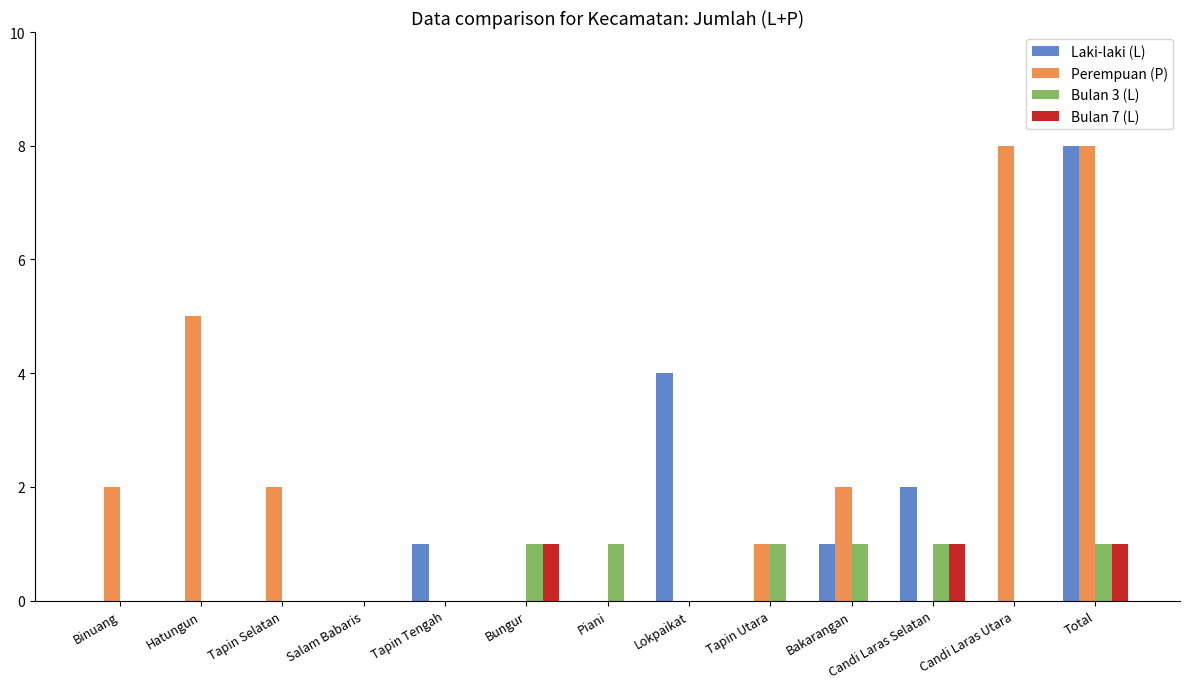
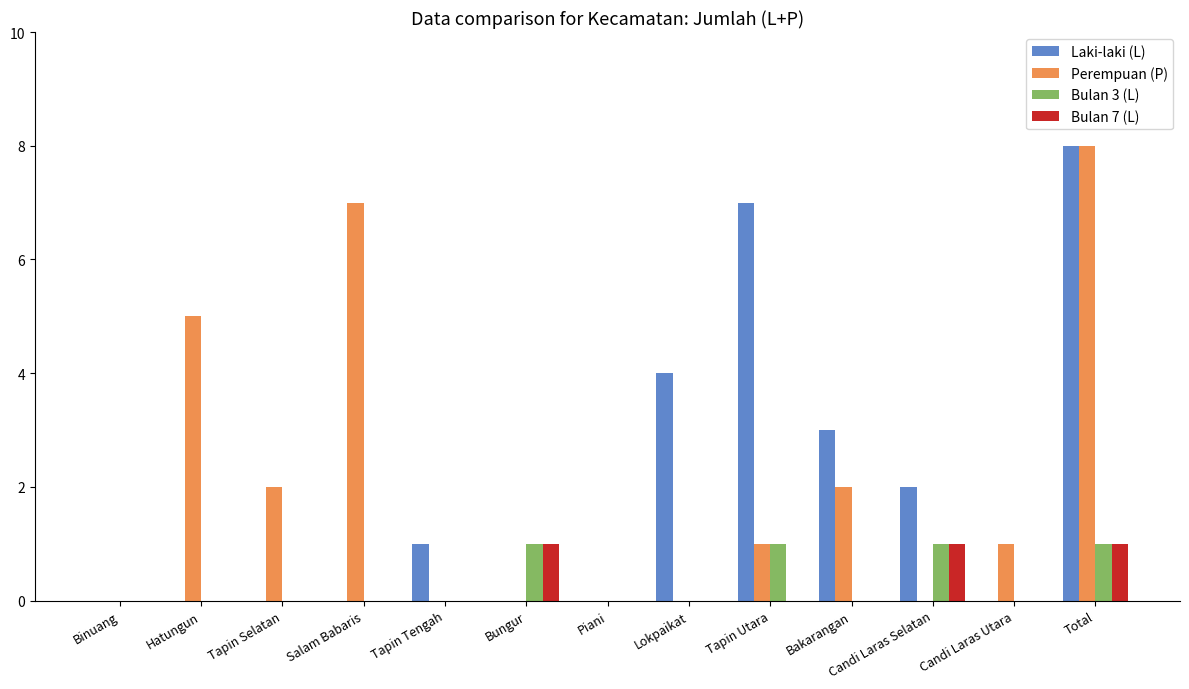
  {
    "Laki-laki (L)": {
      "Binuang": 0,
      "Hatungun": 0,
      "Tapin Selatan": 0,
      "Salam Babaris": 0,
      "Tapin Tengah": 1,
      "Bungur": 0,
      "Piani": 0,
      "Lokpaikat": 4,
-     "Tapin Utara": 0,
-     "Bakarangan": 1,
+     "Tapin Utara": 7,
+     "Bakarangan": 3,
      "Candi Laras Selatan": 2,
      "Candi Laras Utara": 0,
      "Total": 8
    },
    "Perempuan (P)": {
-     "Binuang": 2,
+     "Binuang": 0,
      "Hatungun": 5,
      "Tapin Selatan": 2,
-     "Salam Babaris": 0,
+     "Salam Babaris": 7,
      "Tapin Tengah": 0,
      "Bungur": 0,
      "Piani": 0,
      "Lokpaikat": 0,
      "Tapin Utara": 1,
      "Bakarangan": 2,
      "Candi Laras Selatan": 0,
-     "Candi Laras Utara": 8,
+     "Candi Laras Utara": 1,
      "Total": 8
    },
    "Bulan 3 (L)": {
      "Binuang": 0,
      "Hatungun": 0,
      "Tapin Selatan": 0,
      "Salam Babaris": 0,
      "Tapin Tengah": 0,
      "Bungur": 1,
-     "Piani": 1,
+     "Piani": 0,
      "Lokpaikat": 0,
      "Tapin Utara": 1,
-     "Bakarangan": 1,
+     "Bakarangan": 0,
      "Candi Laras Selatan": 1,
      "Candi Laras Utara": 0,
      "Total": 1
    },
    "Bulan 7 (L)": {
      "Binuang": 0,
      "Hatungun": 0,
      "Tapin Selatan": 0,
      "Salam Babaris": 0,
      "Tapin Tengah": 0,
      "Bungur": 1,
      "Piani": 0,
      "Lokpaikat": 0,
      "Tapin Utara": 0,
      "Bakarangan": 0,
      "Candi Laras Selatan": 1,
      "Candi Laras Utara": 0,
      "Total": 1
    }
  }
